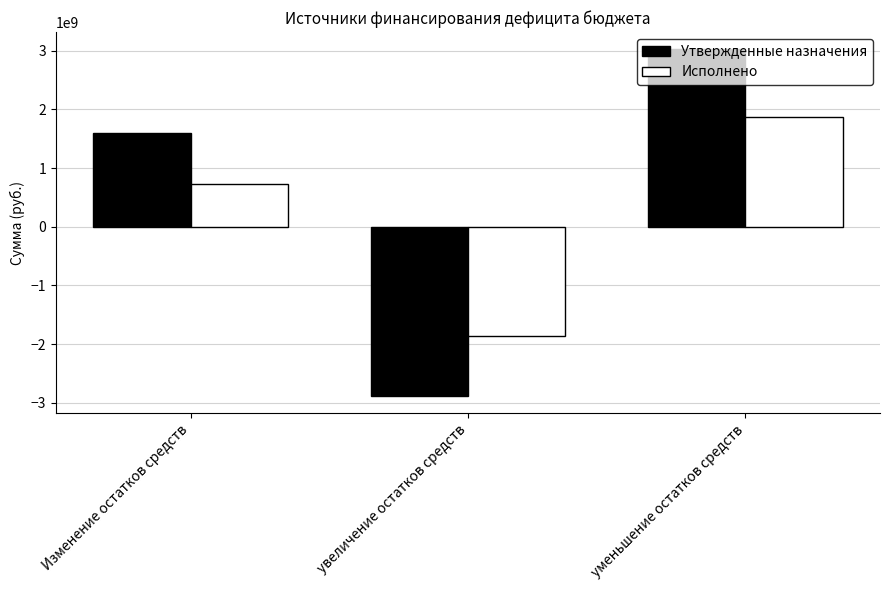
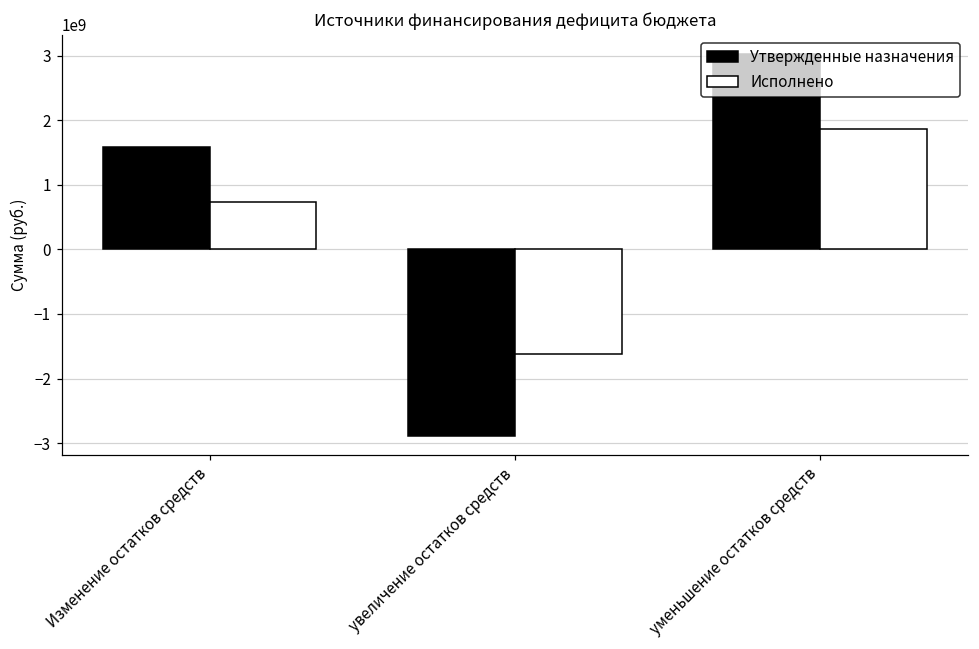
  {
    "Утвержденные назначения": {
      "Изменение остатков средств": 1600000000,
      "увеличение остатков средств": -2900000000
    },
    "Исполнено": {
      "Изменение остатков средств": 700000000,
-     "увеличение остатков средств": -1900000000,
+     "увеличение остатков средств": -1600000000,
      "уменьшение остатков средств": 1900000000
    }
  }
